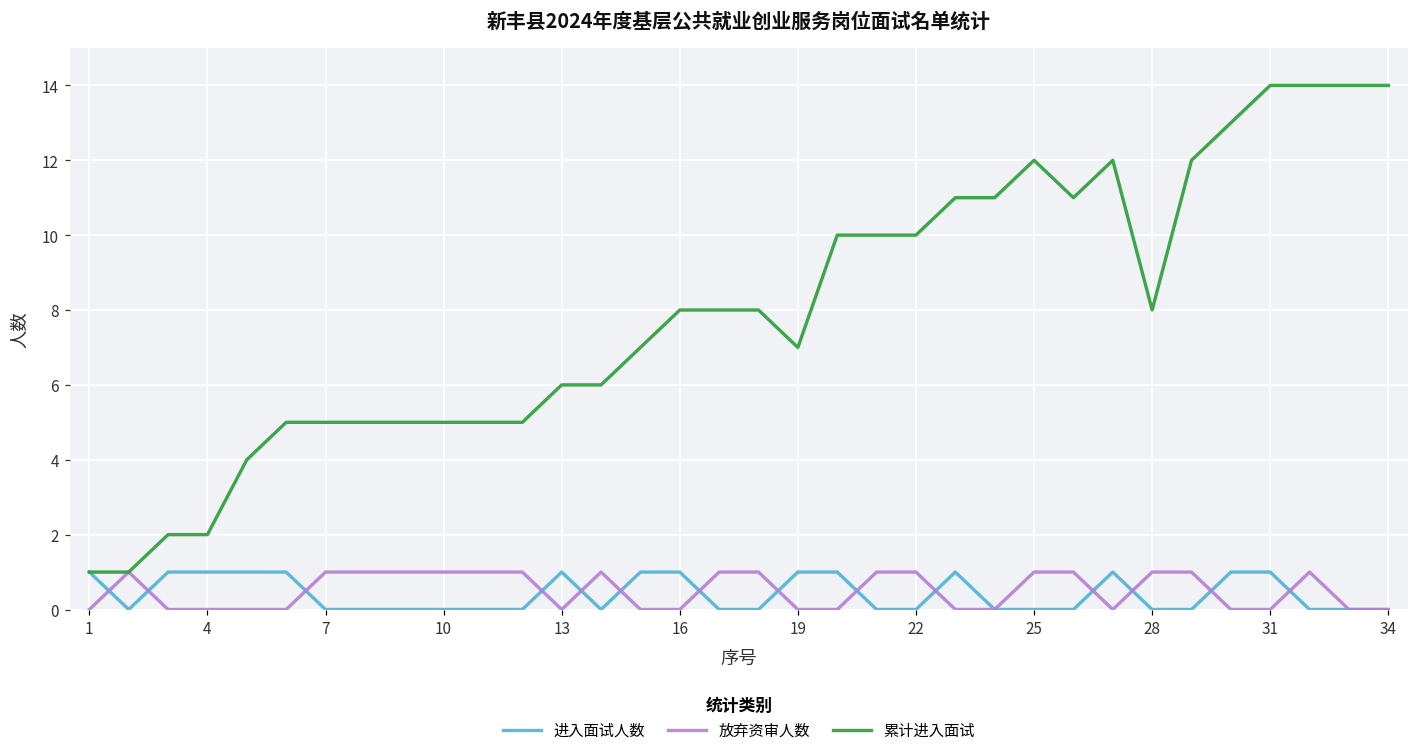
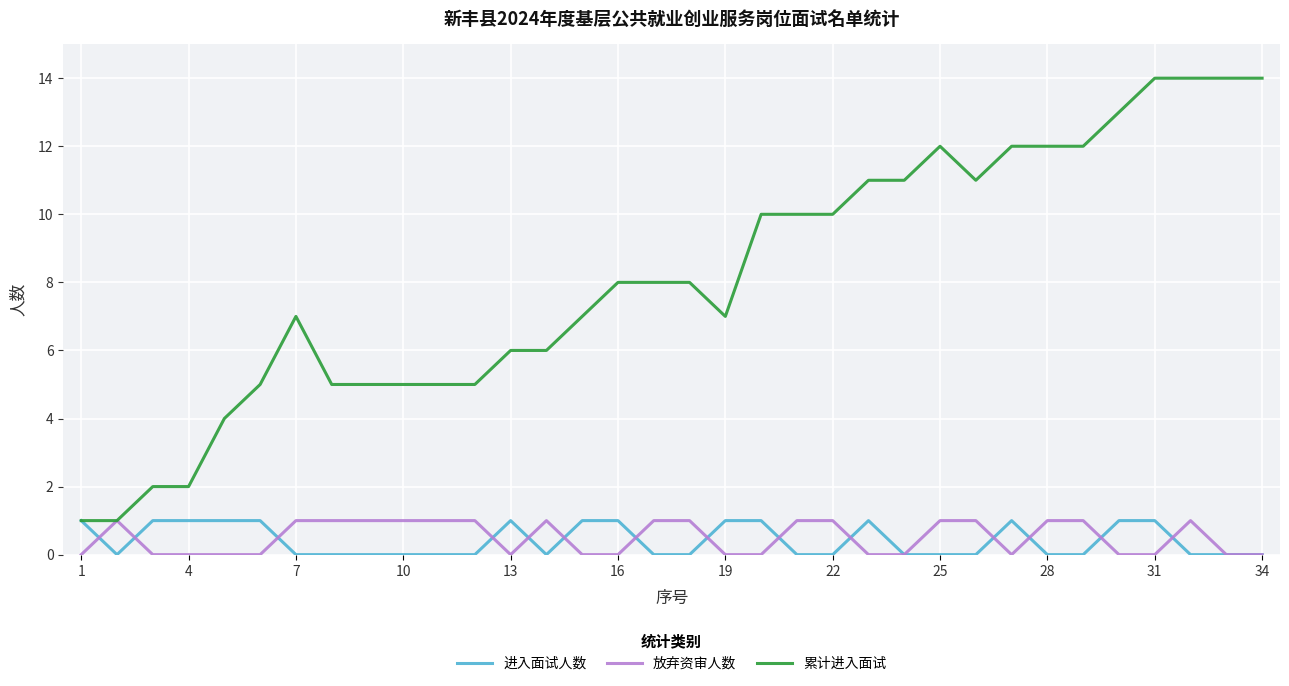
  {
    "进入面试人数": {
      "4": 1,
      "7": 0,
      "10": 0,
      "13": 1,
      "16": 1,
      "19": 1,
      "22": 0,
      "25": 0,
      "28": 0,
      "31": 1
    },
    "放弃资审人数": {
      "1": 0,
      "4": 0,
      "7": 1,
      "10": 1,
      "13": 0,
      "16": 0,
      "19": 0,
      "22": 1,
      "25": 1,
      "28": 1,
      "31": 0
    },
    "累计进入面试": {
      "4": 2,
-     "7": 5,
+     "7": 7,
      "10": 5,
      "13": 6,
      "16": 8,
      "19": 7,
      "22": 10,
      "25": 12,
-     "28": 8,
+     "28": 12,
      "31": 14,
      "34": 14
    }
  }
